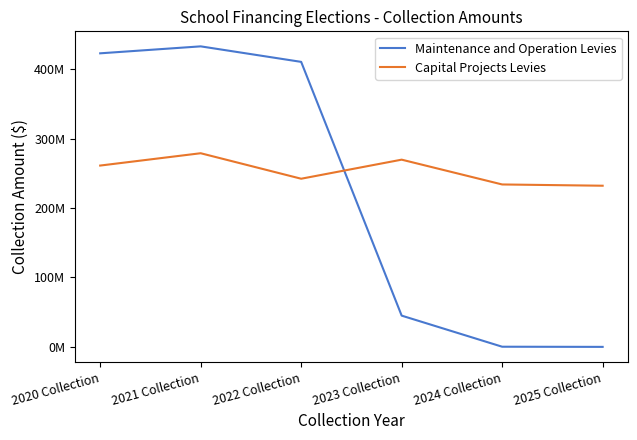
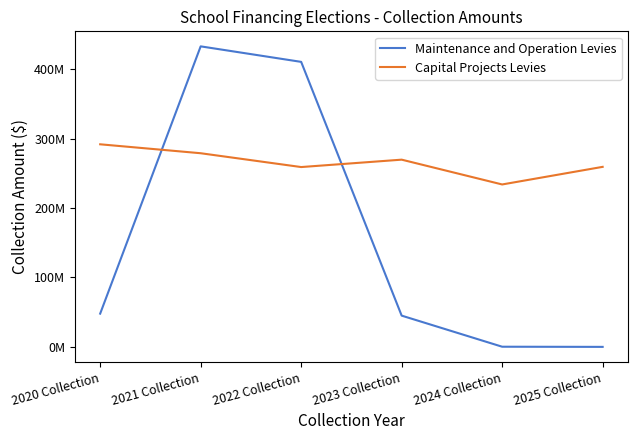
  {
    "Maintenance and Operation Levies": {
-     "2020 Collection": 420000000,
+     "2020 Collection": 50000000,
      "2021 Collection": 430000000,
      "2022 Collection": 410000000,
      "2023 Collection": 50000000,
      "2024 Collection": 0,
      "2025 Collection": 0
    },
    "Capital Projects Levies": {
-     "2020 Collection": 260000000,
+     "2020 Collection": 290000000,
      "2021 Collection": 280000000,
-     "2022 Collection": 240000000,
+     "2022 Collection": 260000000,
      "2023 Collection": 270000000,
      "2024 Collection": 230000000,
-     "2025 Collection": 230000000
+     "2025 Collection": 260000000
    }
  }
